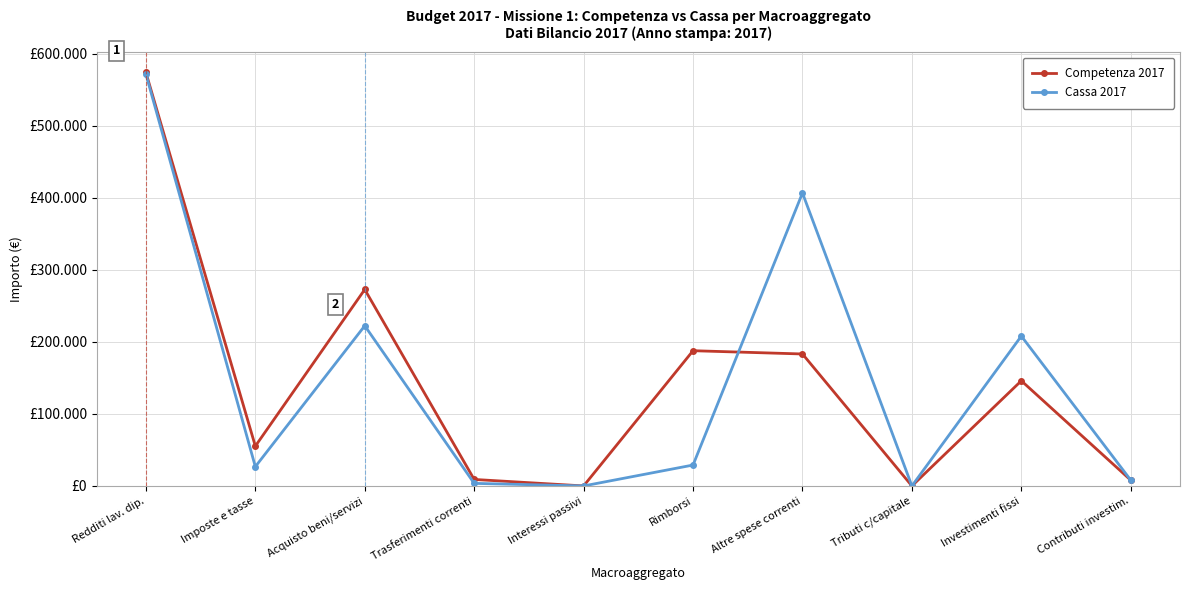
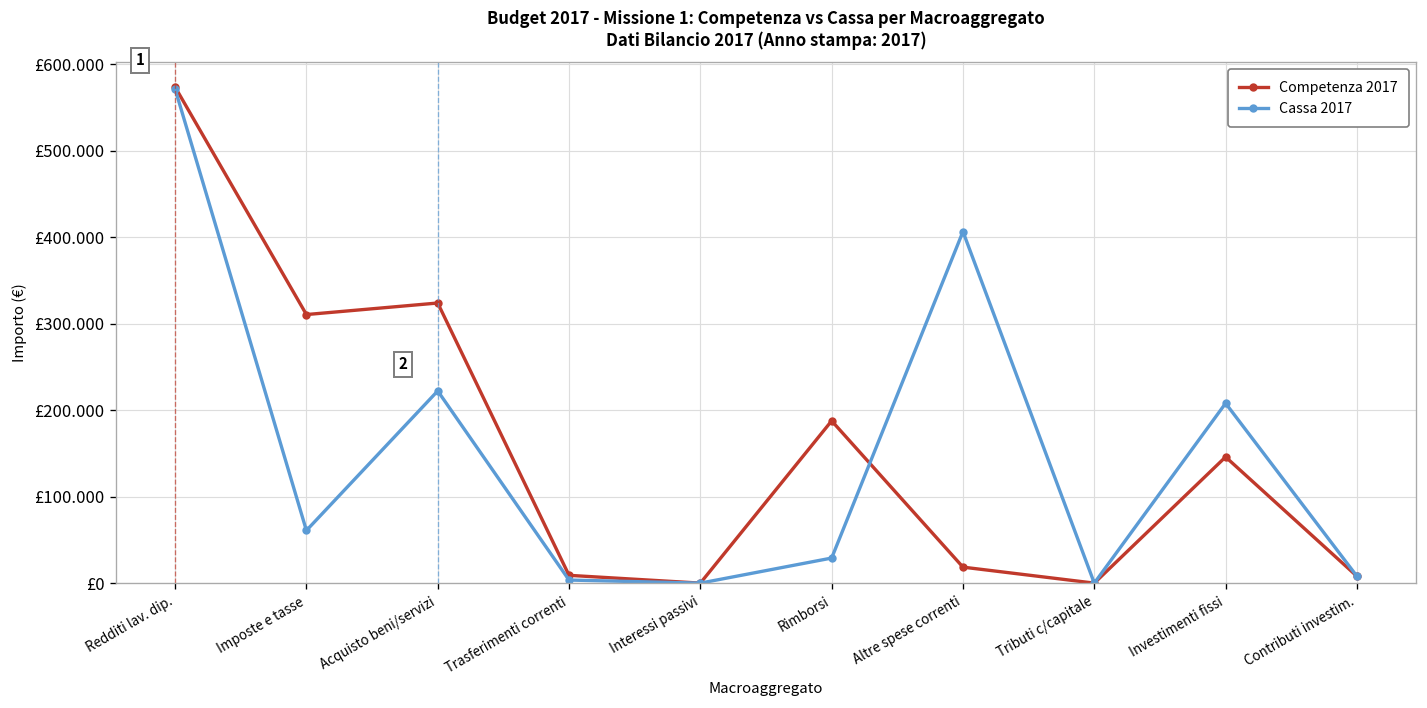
  {
    "Competenza 2017": {
-     "Imposte e tasse": "£60",
-     "Acquisto beni/servizi": "£270",
+     "Imposte e tasse": "£310",
+     "Acquisto beni/servizi": "£320",
      "Trasferimenti correnti": "£10",
      "Rimborsi": "£190",
-     "Altre spese correnti": "£180",
+     "Altre spese correnti": "£20",
      "Investimenti fissi": "£150"
    },
    "Cassa 2017": {
-     "Imposte e tasse": "£30",
+     "Imposte e tasse": "£60",
      "Acquisto beni/servizi": "£220",
      "Trasferimenti correnti": "£0",
      "Rimborsi": "£30",
      "Altre spese correnti": "£410",
      "Investimenti fissi": "£210"
    }
  }
